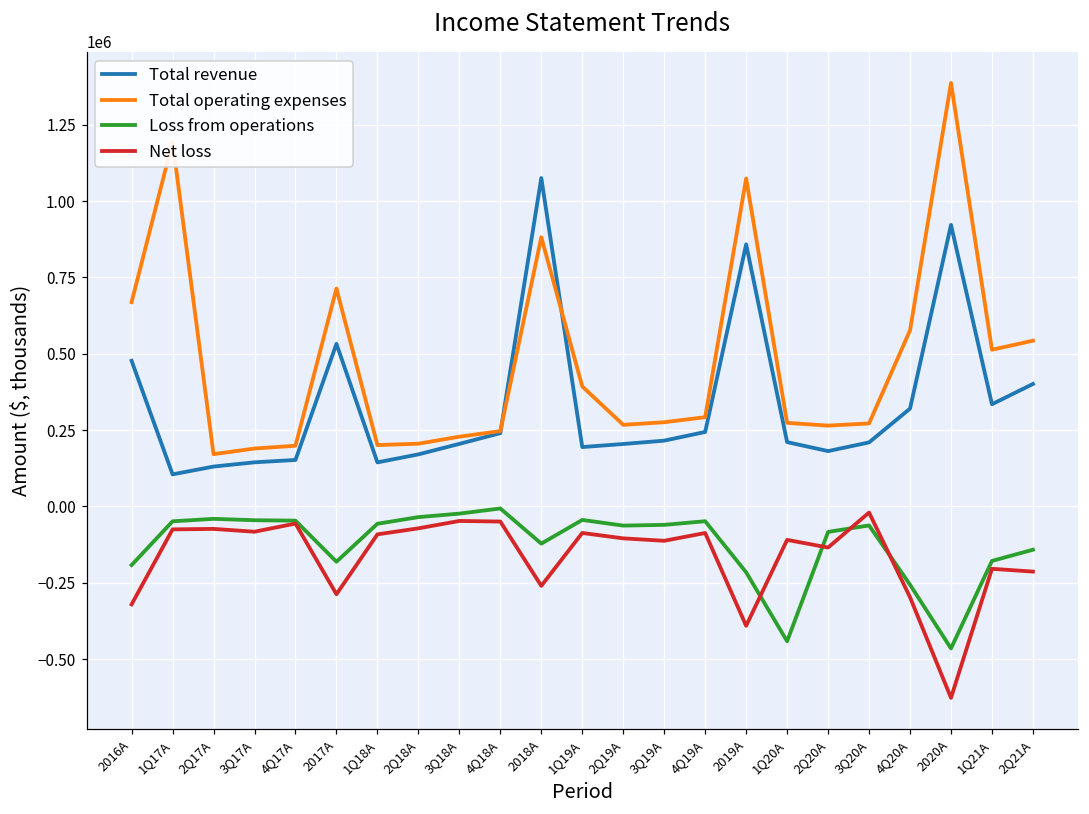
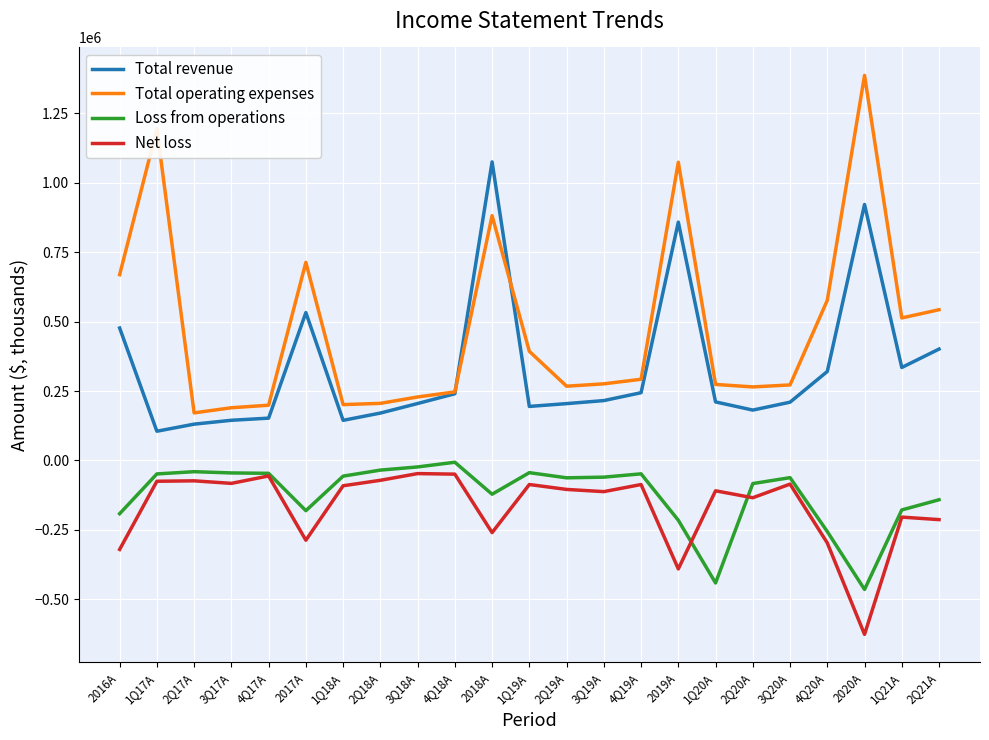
  {
    "Total revenue": {
      "2016A": 480000,
      "1Q17A": 110000,
      "2Q17A": 130000,
      "3Q17A": 140000,
      "4Q17A": 150000,
      "2017A": 530000,
      "1Q18A": 140000,
      "2Q18A": 170000,
      "3Q18A": 200000,
      "2018A": 1080000,
      "1Q19A": 190000,
      "2Q19A": 200000,
      "3Q19A": 220000,
      "4Q19A": 240000,
      "2019A": 860000,
      "1Q20A": 210000,
      "2Q20A": 180000,
      "3Q20A": 210000,
      "4Q20A": 320000,
      "2020A": 920000,
      "1Q21A": 330000,
      "2Q21A": 400000
    },
    "Total operating expenses": {
      "2016A": 670000,
      "2Q17A": 170000,
      "3Q17A": 190000,
      "4Q17A": 200000,
      "2017A": 710000,
      "1Q18A": 200000,
      "2Q18A": 210000,
      "3Q18A": 230000,
      "2018A": 880000,
      "1Q19A": 390000,
      "2Q19A": 270000,
      "3Q19A": 280000,
      "4Q19A": 290000,
      "2019A": 1070000,
      "1Q20A": 270000,
      "2Q20A": 260000,
      "3Q20A": 270000,
      "4Q20A": 580000,
      "2020A": 1390000,
      "1Q21A": 510000,
      "2Q21A": 540000
    },
    "Loss from operations": {
      "2016A": -190000,
      "1Q17A": -50000,
      "2Q17A": -40000,
      "3Q17A": -50000,
      "4Q17A": -50000,
      "2017A": -180000,
      "1Q18A": -60000,
      "2Q18A": -30000,
      "3Q18A": -20000,
      "4Q18A": -10000,
      "2018A": -120000,
      "1Q19A": -40000,
      "2Q19A": -60000,
      "3Q19A": -60000,
      "4Q19A": -50000,
      "2019A": -220000,
      "1Q20A": -440000,
      "2Q20A": -80000,
      "3Q20A": -60000,
      "4Q20A": -260000,
      "2020A": -470000,
      "1Q21A": -180000,
      "2Q21A": -140000
    },
    "Net loss": {
      "2016A": -320000,
      "1Q17A": -80000,
      "2Q17A": -70000,
      "3Q17A": -80000,
      "4Q17A": -60000,
      "2017A": -290000,
      "1Q18A": -90000,
      "2Q18A": -70000,
      "3Q18A": -50000,
      "4Q18A": -50000,
      "2018A": -260000,
      "1Q19A": -90000,
      "2Q19A": -100000,
      "3Q19A": -110000,
      "4Q19A": -90000,
      "2019A": -390000,
      "1Q20A": -110000,
      "2Q20A": -130000,
-     "3Q20A": -20000,
+     "3Q20A": -90000,
      "4Q20A": -300000,
      "2020A": -630000,
      "1Q21A": -200000,
      "2Q21A": -210000
    }
  }
